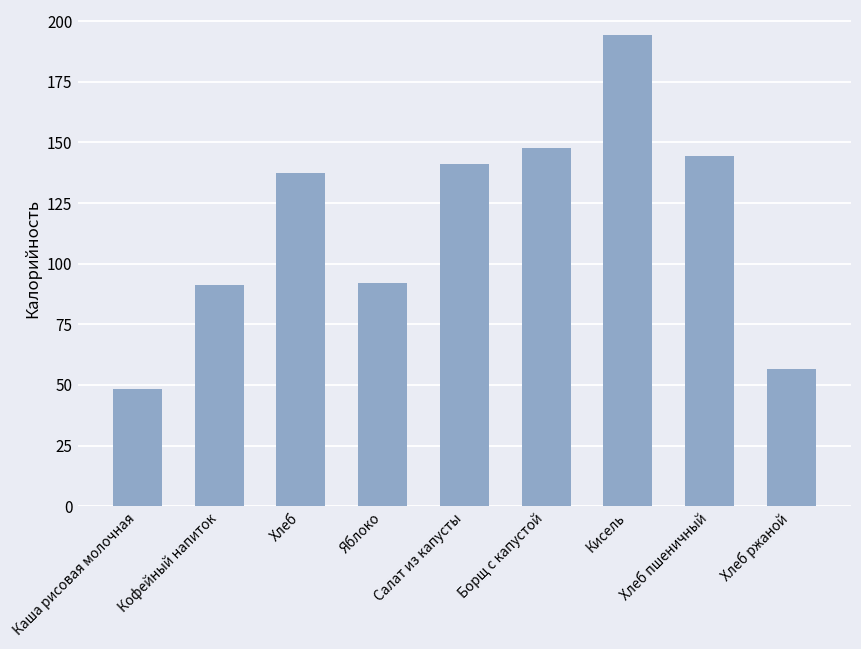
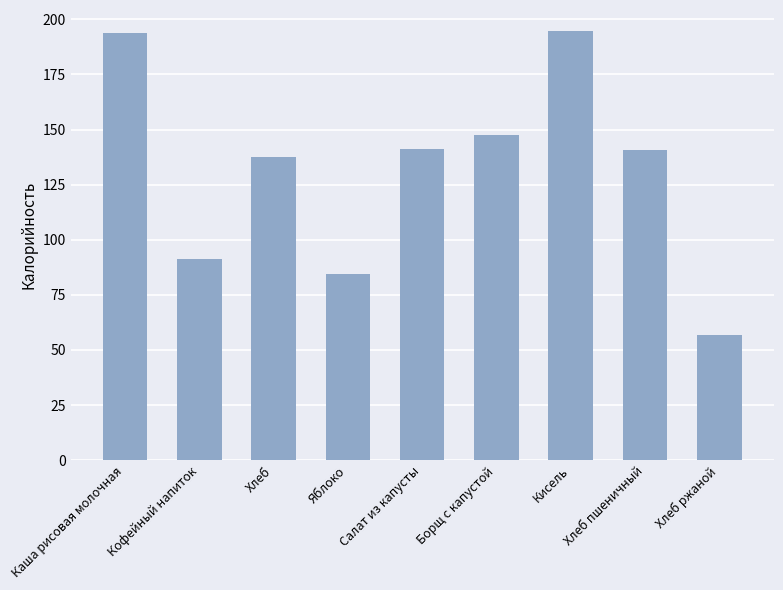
  {
-   "Каша рисовая молочная": 48,
+   "Каша рисовая молочная": 194,
    "Кофейный напиток": 91,
    "Хлеб": 137,
-   "Яблоко": 92,
+   "Яблоко": 84,
    "Салат из капусты": 141,
    "Борщ с капустой": 148,
    "Кисель": 195,
-   "Хлеб пшеничный": 145,
+   "Хлеб пшеничный": 141,
    "Хлеб ржаной": 57
  }
